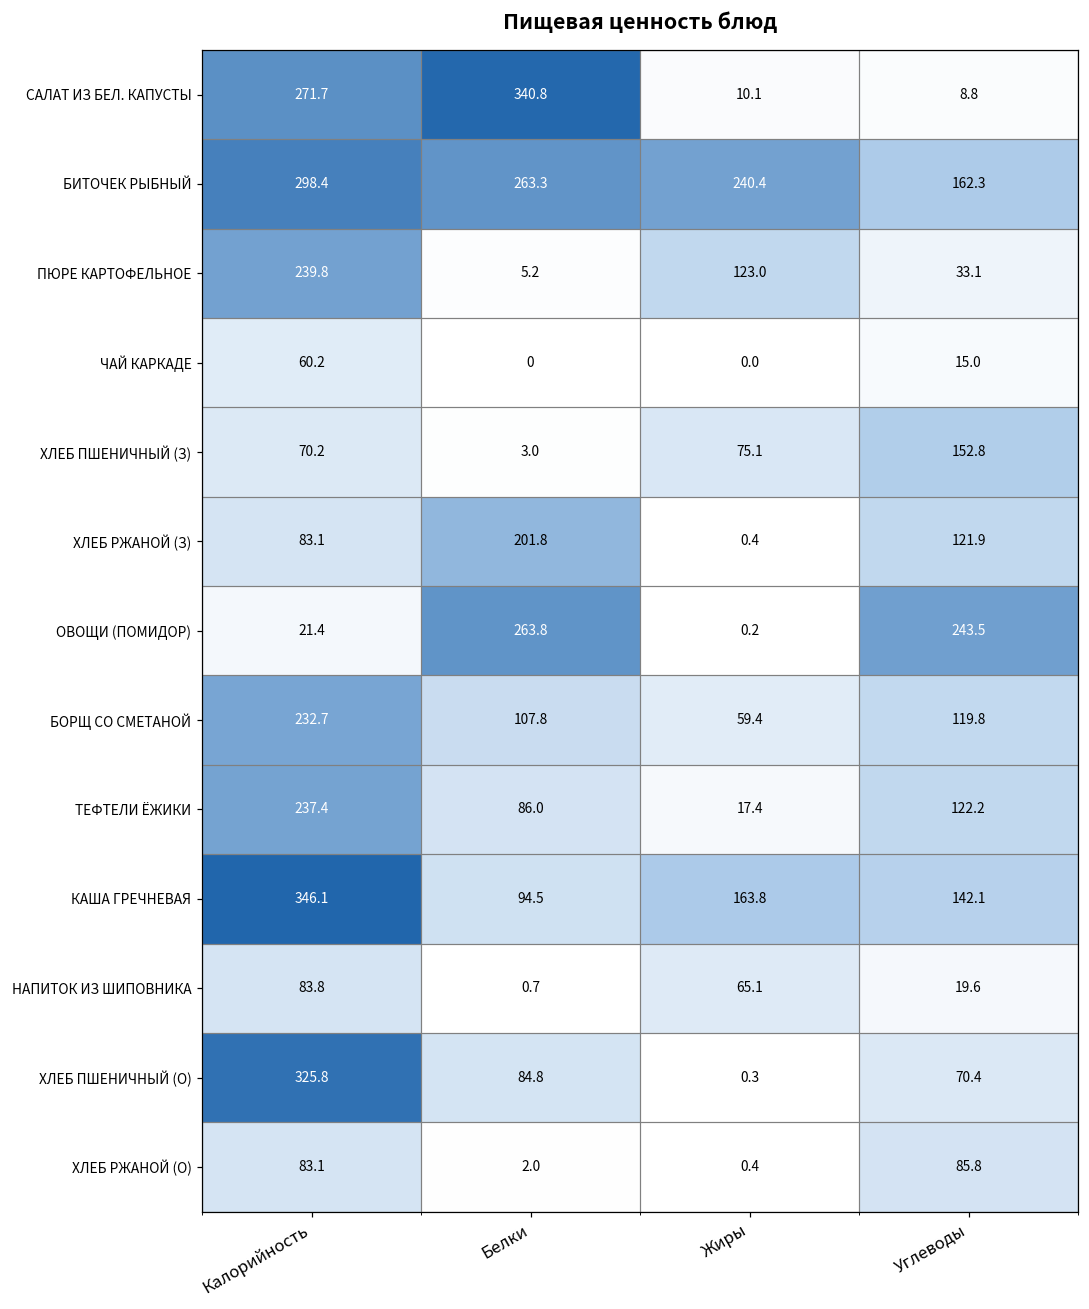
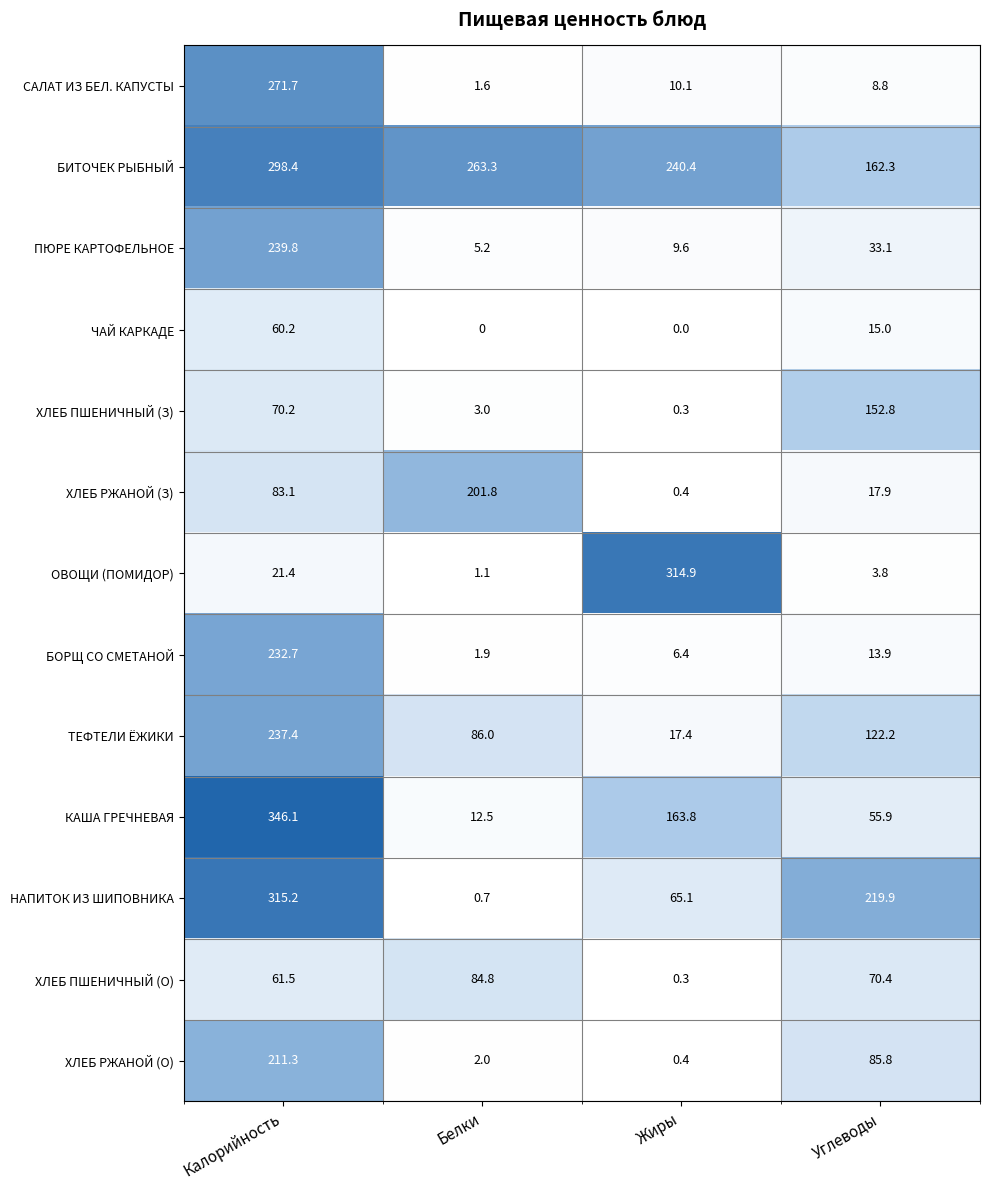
  {
    "САЛАТ ИЗ БЕЛ. КАПУСТЫ": {
      "Калорийность": 271.7,
-     "Белки": 340.8,
+     "Белки": 1.6,
      "Жиры": 10.1,
      "Углеводы": 8.8
    },
    "БИТОЧЕК РЫБНЫЙ": {
      "Калорийность": 298.4,
      "Белки": 263.3,
      "Жиры": 240.4,
      "Углеводы": 162.3
    },
    "ПЮРЕ КАРТОФЕЛЬНОЕ": {
      "Калорийность": 239.8,
      "Белки": 5.2,
-     "Жиры": 123.0,
+     "Жиры": 9.6,
      "Углеводы": 33.1
    },
    "ЧАЙ КАРКАДЕ": {
      "Калорийность": 60.2,
      "Белки": 0,
      "Жиры": 0.0,
      "Углеводы": 15.0
    },
    "ХЛЕБ ПШЕНИЧНЫЙ (З)": {
      "Калорийность": 70.2,
      "Белки": 3.0,
-     "Жиры": 75.1,
+     "Жиры": 0.3,
      "Углеводы": 152.8
    },
    "ХЛЕБ РЖАНОЙ (З)": {
      "Калорийность": 83.1,
      "Белки": 201.8,
      "Жиры": 0.4,
-     "Углеводы": 121.9
+     "Углеводы": 17.9
    },
    "ОВОЩИ (ПОМИДОР)": {
      "Калорийность": 21.4,
-     "Белки": 263.8,
-     "Жиры": 0.2,
-     "Углеводы": 243.5
+     "Белки": 1.1,
+     "Жиры": 314.9,
+     "Углеводы": 3.8
    },
    "БОРЩ СО СМЕТАНОЙ": {
      "Калорийность": 232.7,
-     "Белки": 107.8,
-     "Жиры": 59.4,
-     "Углеводы": 119.8
+     "Белки": 1.9,
+     "Жиры": 6.4,
+     "Углеводы": 13.9
    },
    "ТЕФТЕЛИ ЁЖИКИ": {
      "Калорийность": 237.4,
      "Белки": 86.0,
      "Жиры": 17.4,
      "Углеводы": 122.2
    },
    "КАША ГРЕЧНЕВАЯ": {
      "Калорийность": 346.1,
-     "Белки": 94.5,
+     "Белки": 12.5,
      "Жиры": 163.8,
-     "Углеводы": 142.1
+     "Углеводы": 55.9
    },
    "НАПИТОК ИЗ ШИПОВНИКА": {
-     "Калорийность": 83.8,
+     "Калорийность": 315.2,
      "Белки": 0.7,
      "Жиры": 65.1,
-     "Углеводы": 19.6
+     "Углеводы": 219.9
    },
    "ХЛЕБ ПШЕНИЧНЫЙ (О)": {
-     "Калорийность": 325.8,
+     "Калорийность": 61.5,
      "Белки": 84.8,
      "Жиры": 0.3,
      "Углеводы": 70.4
    },
    "ХЛЕБ РЖАНОЙ (О)": {
-     "Калорийность": 83.1,
+     "Калорийность": 211.3,
      "Белки": 2.0,
      "Жиры": 0.4,
      "Углеводы": 85.8
    }
  }
